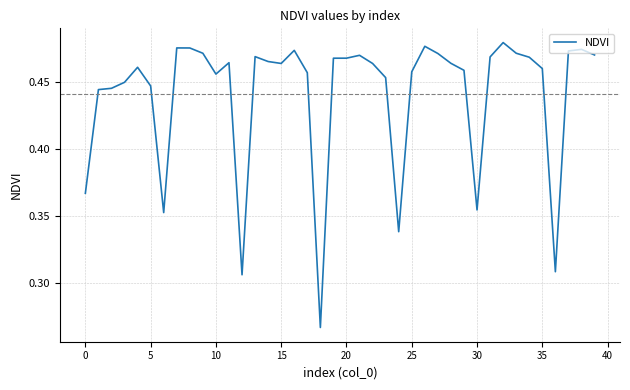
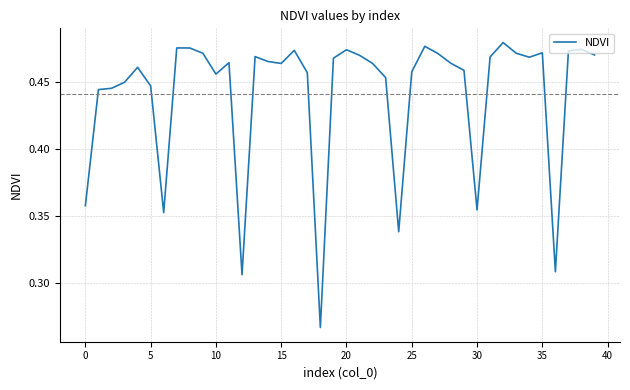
  {
-   "0": 0.367,
+   "0": 0.357,
    "5": 0.447,
    "10": 0.456,
    "15": 0.464,
-   "20": 0.468,
+   "20": 0.474,
    "25": 0.458,
    "30": 0.354,
-   "35": 0.460
+   "35": 0.472
  }
